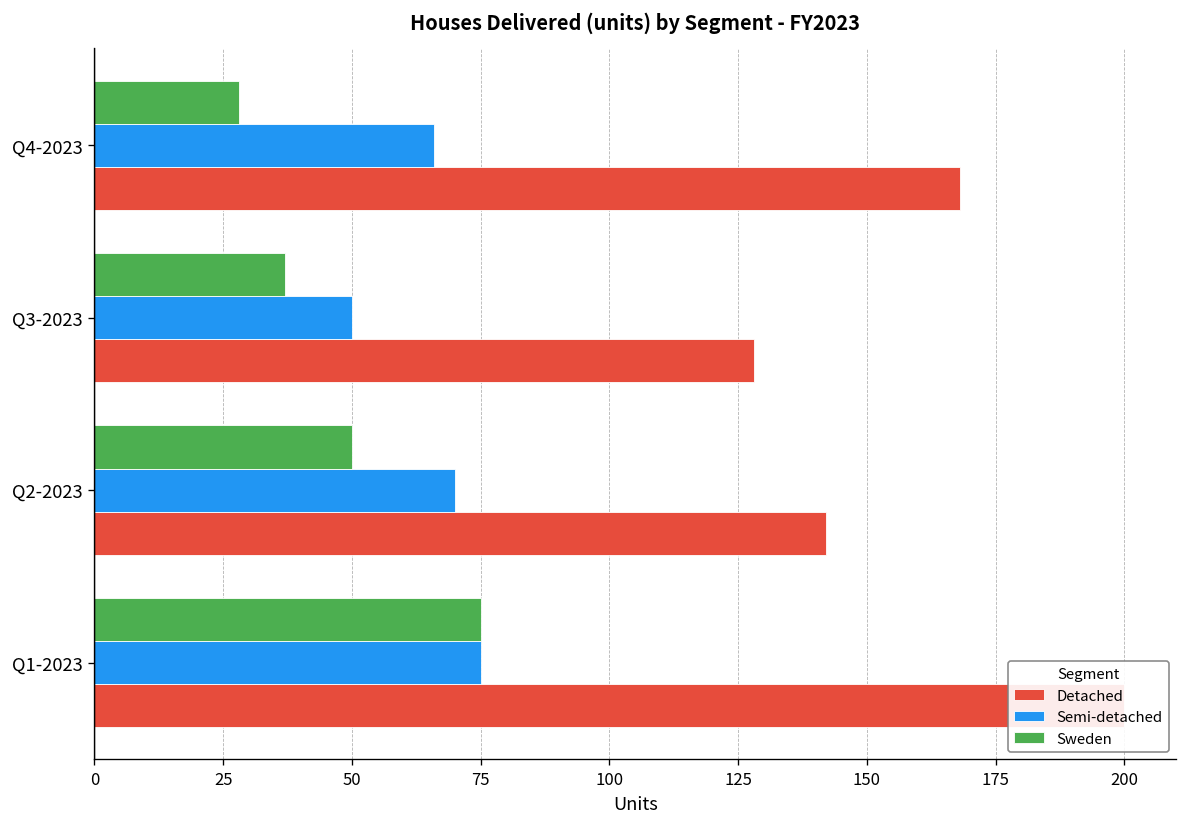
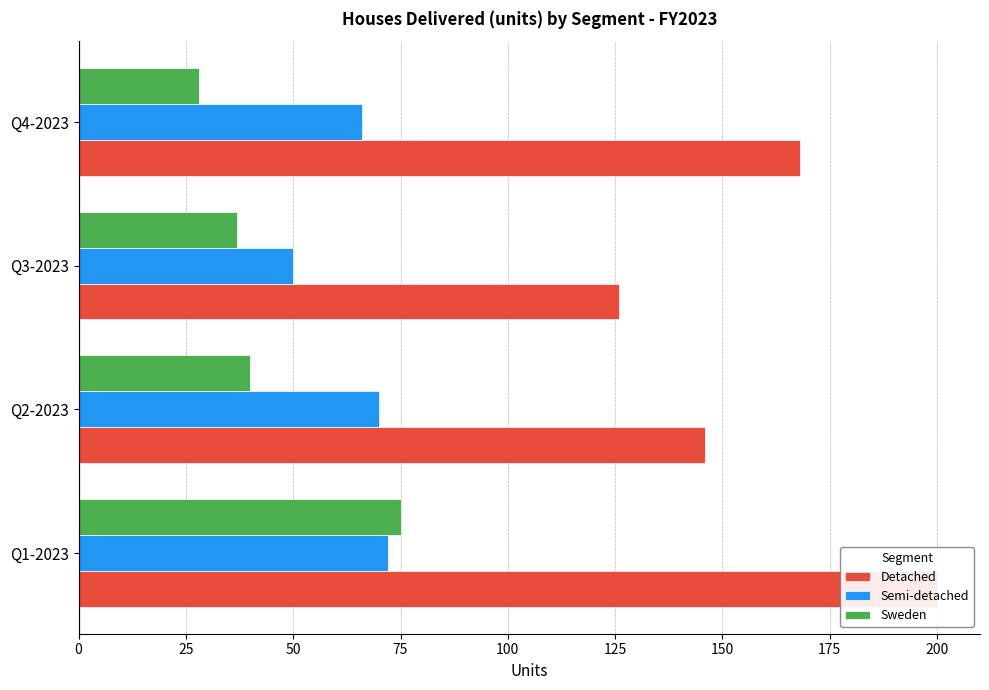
  {
    "Detached": {
      "Q4-2023": 168,
-     "Q3-2023": 128,
-     "Q2-2023": 142
+     "Q3-2023": 126,
+     "Q2-2023": 146
    },
    "Semi-detached": {
      "Q4-2023": 66,
      "Q3-2023": 50,
      "Q2-2023": 70,
-     "Q1-2023": 75
+     "Q1-2023": 72
    },
    "Sweden": {
      "Q4-2023": 28,
      "Q3-2023": 37,
-     "Q2-2023": 50,
+     "Q2-2023": 40,
      "Q1-2023": 75
    }
  }
